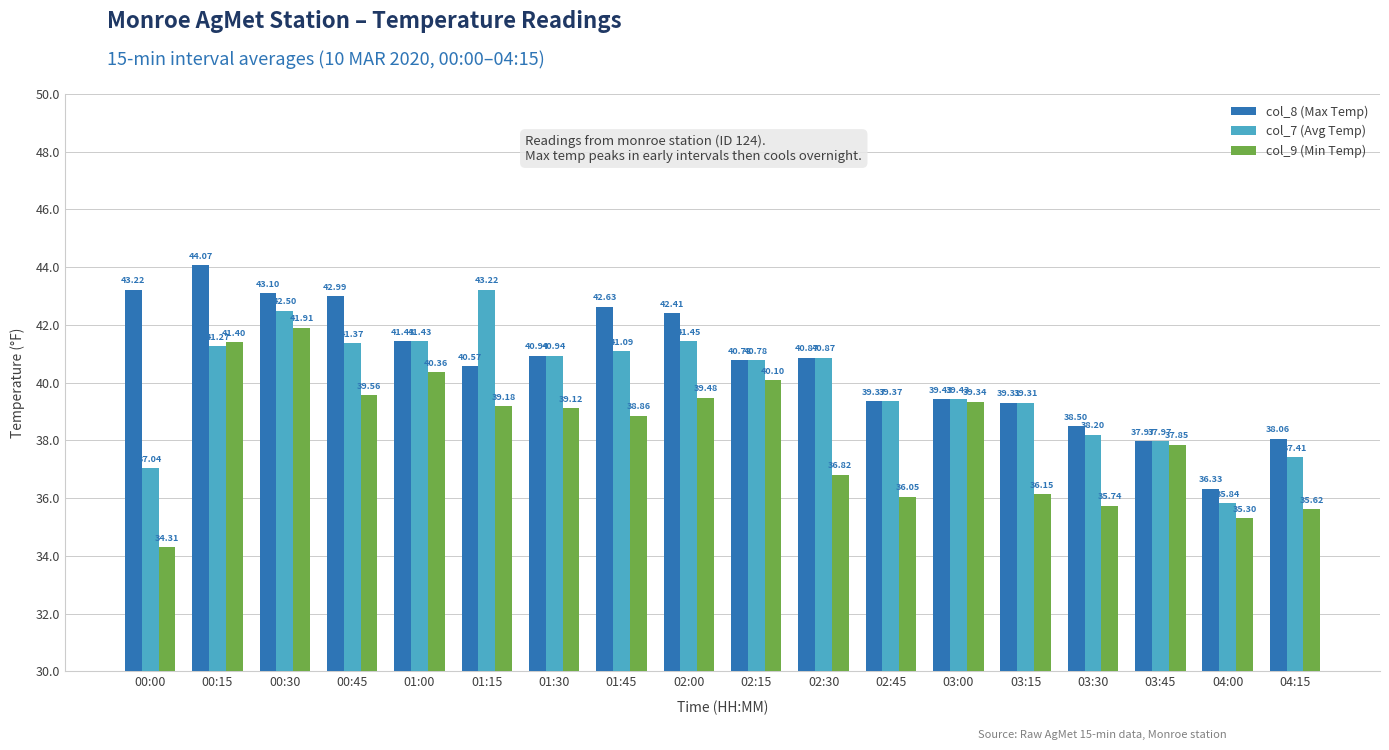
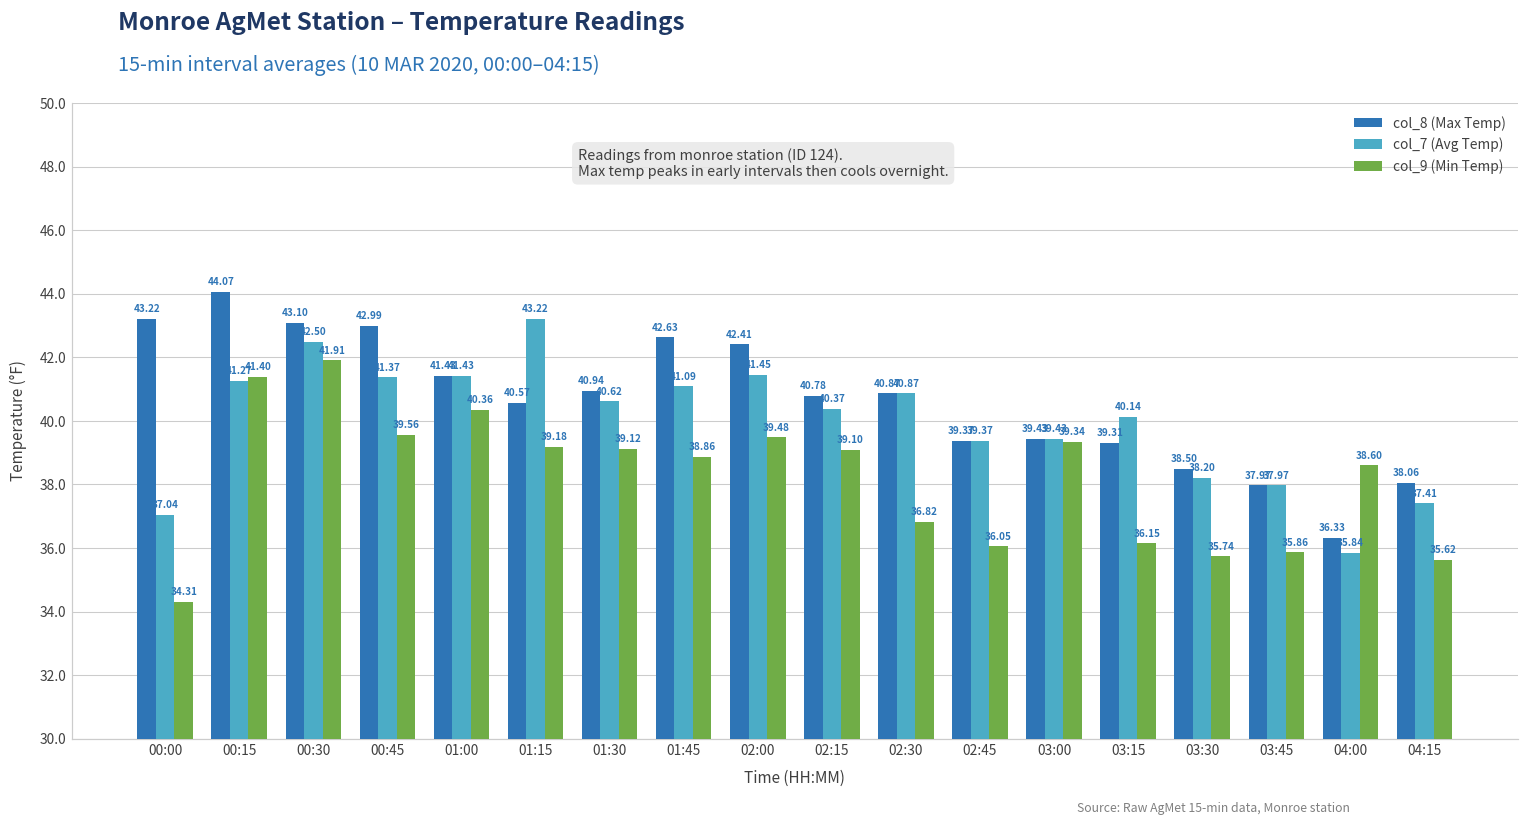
  {
    "col_8 (Max Temp)": {
      "00:00": 43.22,
      "00:15": 44.07,
      "00:30": 43.10,
      "00:45": 42.99,
      "01:15": 40.57,
      "01:45": 42.63,
      "02:00": 42.41,
      "03:30": 38.50,
      "04:00": 36.33,
      "04:15": 38.06
    },
    "col_7 (Avg Temp)": {
      "00:00": 37.04,
      "00:30": 42.50,
      "00:45": 41.37,
      "01:15": 43.22,
-     "01:30": 40.94,
+     "01:30": 40.62,
      "01:45": 41.09,
      "02:00": 41.45,
-     "02:15": 40.78,
-     "03:15": 39.31,
+     "02:15": 40.37,
+     "03:15": 40.14,
      "03:30": 38.20,
      "04:00": 35.84,
      "04:15": 37.41
    },
    "col_9 (Min Temp)": {
      "00:00": 34.31,
      "00:30": 41.91,
      "00:45": 39.56,
      "01:00": 40.36,
      "01:15": 39.18,
      "01:30": 39.12,
      "01:45": 38.86,
      "02:00": 39.48,
-     "02:15": 40.10,
+     "02:15": 39.10,
      "02:30": 36.82,
      "02:45": 36.05,
      "03:15": 36.15,
      "03:30": 35.74,
-     "03:45": 37.85,
-     "04:00": 35.30,
+     "03:45": 35.86,
+     "04:00": 38.60,
      "04:15": 35.62
    }
  }
